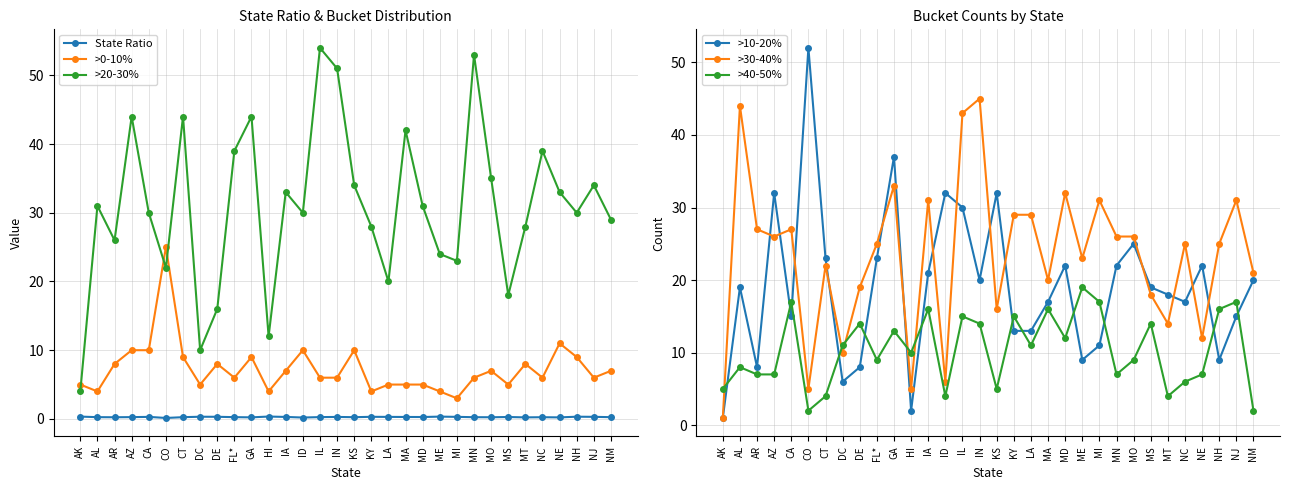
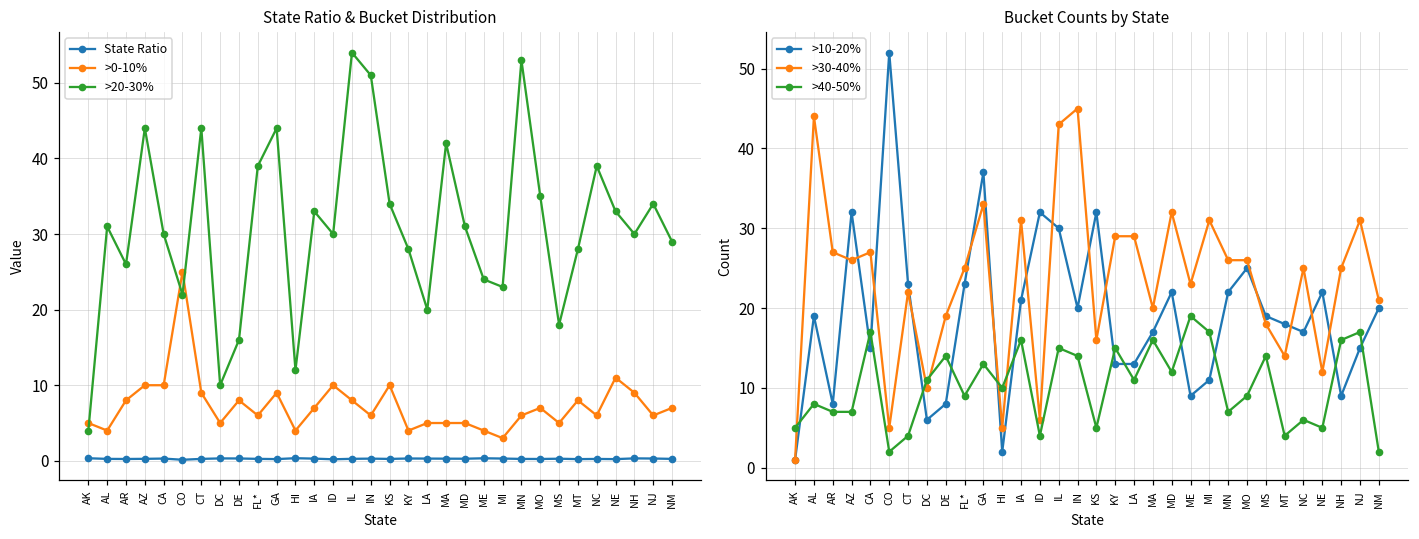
  {
    "State Ratio & Bucket Distribution": {
      "State Ratio": {
        "AK": 0,
        "AL": 0,
        "AR": 0,
        "AZ": 0,
        "CA": 0,
        "CO": 0,
        "CT": 0,
        "DC": 0,
        "DE": 0,
        "FL*": 0,
        "GA": 0,
        "HI": 0,
        "IA": 0,
        "ID": 0,
        "IL": 0,
        "IN": 0,
        "KS": 0,
        "KY": 0,
        "LA": 0,
        "MA": 0,
        "MD": 0,
        "ME": 0,
        "MI": 0,
        "MN": 0,
        "MO": 0,
        "MS": 0,
        "MT": 0,
        "NC": 0,
        "NE": 0,
        "NH": 0,
        "NJ": 0,
        "NM": 0
      },
      ">0-10%": {
        "AK": 5,
        "AL": 4,
        "AR": 8,
        "AZ": 10,
        "CA": 10,
        "CO": 25,
        "CT": 9,
        "DC": 5,
        "DE": 8,
        "FL*": 6,
        "GA": 9,
        "HI": 4,
        "IA": 7,
        "ID": 10,
-       "IL": 6,
+       "IL": 8,
        "IN": 6,
        "KS": 10,
        "KY": 4,
        "LA": 5,
        "MA": 5,
        "MD": 5,
        "ME": 4,
        "MI": 3,
        "MN": 6,
        "MO": 7,
        "MS": 5,
        "MT": 8,
        "NC": 6,
        "NE": 11,
        "NH": 9,
        "NJ": 6,
        "NM": 7
      },
      ">20-30%": {
        "AK": 4,
        "AL": 31,
        "AR": 26,
        "AZ": 44,
        "CA": 30,
        "CO": 22,
        "CT": 44,
        "DC": 10,
        "DE": 16,
        "FL*": 39,
        "GA": 44,
        "HI": 12,
        "IA": 33,
        "ID": 30,
        "IL": 54,
        "IN": 51,
        "KS": 34,
        "KY": 28,
        "LA": 20,
        "MA": 42,
        "MD": 31,
        "ME": 24,
        "MI": 23,
        "MN": 53,
        "MO": 35,
        "MS": 18,
        "MT": 28,
        "NC": 39,
        "NE": 33,
        "NH": 30,
        "NJ": 34,
        "NM": 29
      }
    },
    "Bucket Counts by State": {
      ">10-20%": {
        "AL": 19,
        "AR": 8,
        "AZ": 32,
        "CA": 15,
        "CO": 52,
        "CT": 23,
        "DC": 6,
        "DE": 8,
        "FL*": 23,
        "GA": 37,
        "HI": 2,
        "IA": 21,
        "ID": 32,
        "IL": 30,
        "IN": 20,
        "KS": 32,
        "KY": 13,
        "LA": 13,
        "MA": 17,
        "MD": 22,
        "ME": 9,
        "MI": 11,
        "MN": 22,
        "MO": 25,
        "MS": 19,
        "MT": 18,
        "NC": 17,
        "NE": 22,
        "NH": 9,
        "NJ": 15,
        "NM": 20
      },
      ">30-40%": {
        "AL": 44,
        "AR": 27,
        "AZ": 26,
        "CA": 27,
        "CO": 5,
        "CT": 22,
        "DC": 10,
        "DE": 19,
        "FL*": 25,
        "GA": 33,
        "HI": 5,
        "IA": 31,
        "ID": 6,
        "IL": 43,
        "IN": 45,
        "KS": 16,
        "KY": 29,
        "LA": 29,
        "MA": 20,
        "MD": 32,
        "ME": 23,
        "MI": 31,
        "MN": 26,
        "MO": 26,
        "MS": 18,
        "MT": 14,
        "NC": 25,
        "NE": 12,
        "NH": 25,
        "NJ": 31,
        "NM": 21
      },
      ">40-50%": {
        "AK": 5,
        "AL": 8,
        "AR": 7,
        "AZ": 7,
        "CA": 17,
        "CO": 2,
        "CT": 4,
        "DC": 11,
        "DE": 14,
        "FL*": 9,
        "GA": 13,
        "HI": 10,
        "IA": 16,
        "ID": 4,
        "IL": 15,
        "IN": 14,
        "KS": 5,
        "KY": 15,
        "LA": 11,
        "MA": 16,
        "MD": 12,
        "ME": 19,
        "MI": 17,
        "MN": 7,
        "MO": 9,
        "MS": 14,
        "MT": 4,
        "NC": 6,
-       "NE": 7,
+       "NE": 5,
        "NH": 16,
        "NJ": 17,
        "NM": 2
      }
    }
  }
